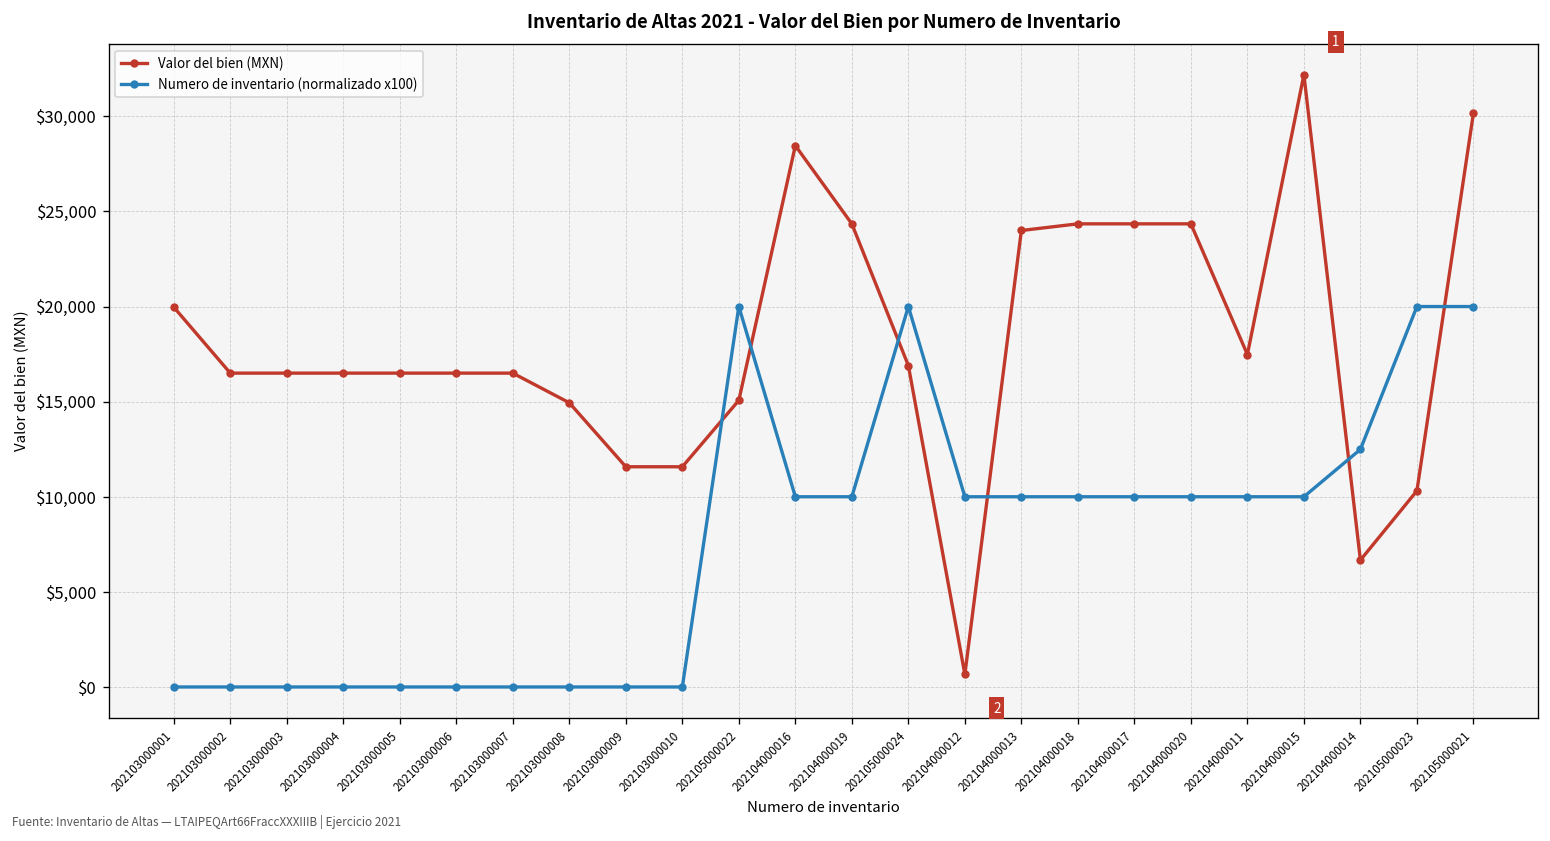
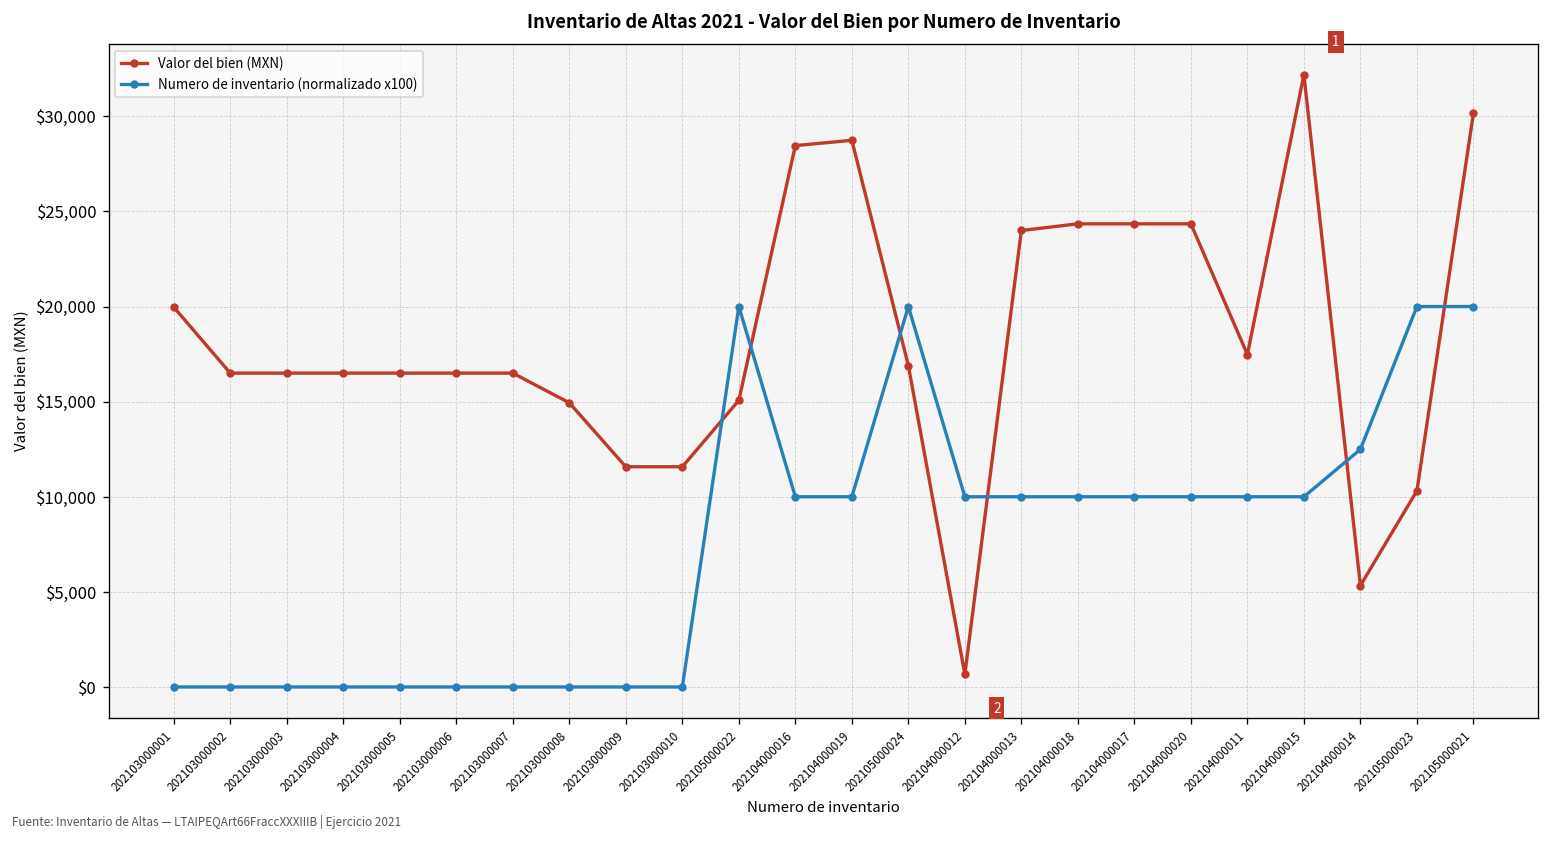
  {
    "Valor del bien (MXN)": {
      "202103000001": "$20,000",
      "202103000002": "$16,500",
      "202103000003": "$16,500",
      "202103000004": "$16,500",
      "202103000005": "$16,500",
      "202103000006": "$16,500",
      "202103000007": "$16,500",
      "202103000008": "$14,900",
      "202103000009": "$11,600",
      "202103000010": "$11,600",
      "202105000022": "$15,100",
      "202104000016": "$28,500",
-     "202104000019": "$24,300",
+     "202104000019": "$28,700",
      "202105000024": "$16,900",
      "202104000012": "$700",
      "202104000013": "$24,000",
      "202104000018": "$24,300",
      "202104000017": "$24,300",
      "202104000020": "$24,300",
      "202104000011": "$17,500",
      "202104000015": "$32,200",
-     "202104000014": "$6,700",
+     "202104000014": "$5,300",
      "202105000023": "$10,300",
      "202105000021": "$30,200"
    },
    "Numero de inventario (normalizado x100)": {
      "202103000001": "$0",
      "202103000002": "$0",
      "202103000003": "$0",
      "202103000004": "$0",
      "202103000005": "$0",
      "202103000006": "$0",
      "202103000007": "$0",
      "202103000008": "$0",
      "202103000009": "$0",
      "202103000010": "$0",
      "202105000022": "$20,000",
      "202104000016": "$10,000",
      "202104000019": "$10,000",
      "202105000024": "$20,000",
      "202104000012": "$10,000",
      "202104000013": "$10,000",
      "202104000018": "$10,000",
      "202104000017": "$10,000",
      "202104000020": "$10,000",
      "202104000011": "$10,000",
      "202104000015": "$10,000",
      "202104000014": "$12,500",
      "202105000023": "$20,000",
      "202105000021": "$20,000"
    }
  }
